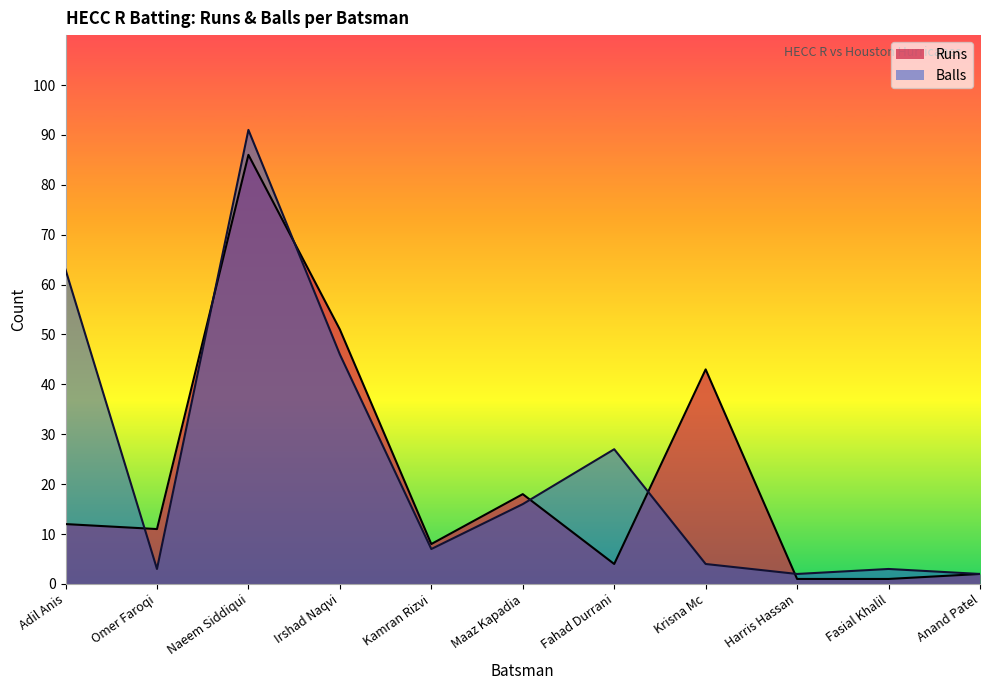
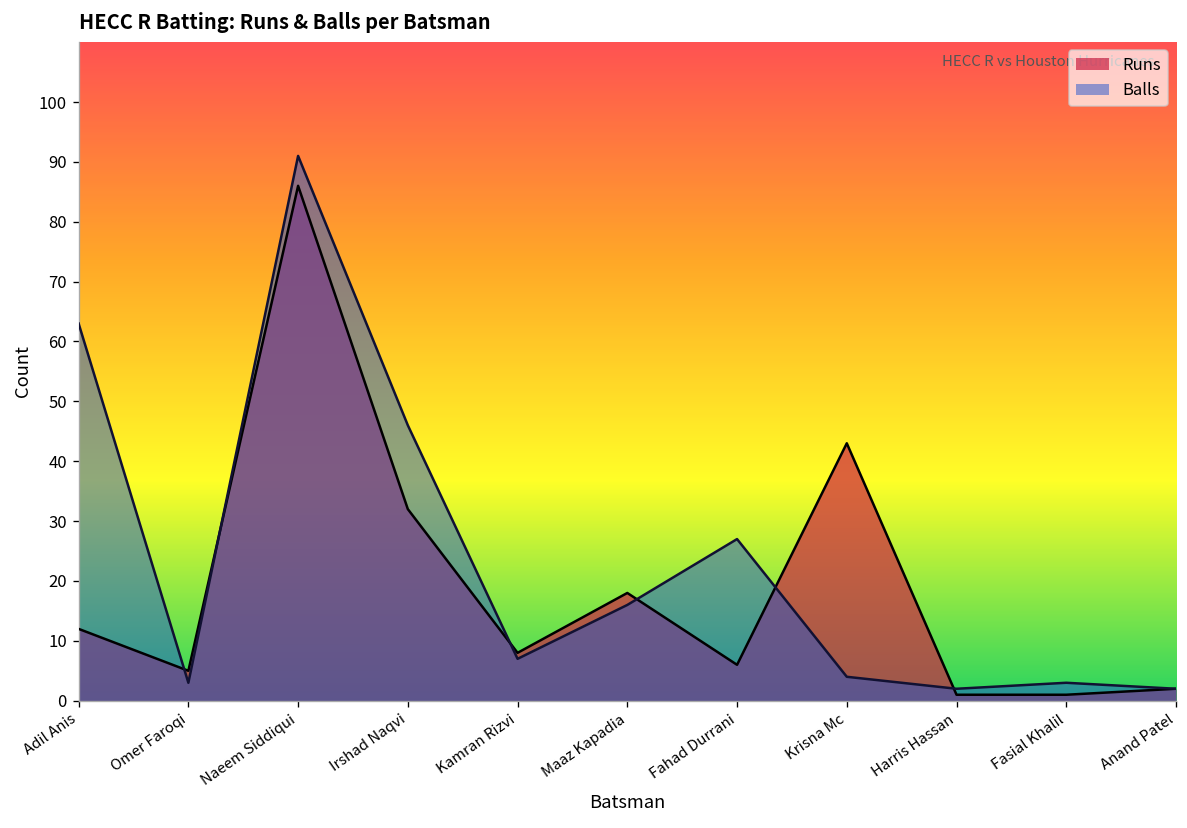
  {
    "Runs": {
      "Adil Anis": 12,
-     "Omer Faroqi": 11,
+     "Omer Faroqi": 5,
      "Naeem Siddiqui": 86,
-     "Irshad Naqvi": 51,
+     "Irshad Naqvi": 32,
      "Kamran Rizvi": 8,
      "Maaz Kapadia": 18,
-     "Fahad Durrani": 4,
+     "Fahad Durrani": 6,
      "Krisna Mc": 43,
      "Harris Hassan": 1,
      "Fasial Khalil": 1
    },
    "Balls": {
      "Adil Anis": 63,
      "Omer Faroqi": 3,
      "Naeem Siddiqui": 91,
      "Irshad Naqvi": 46,
      "Kamran Rizvi": 7,
      "Maaz Kapadia": 16,
      "Fahad Durrani": 27,
      "Krisna Mc": 4,
      "Harris Hassan": 2,
      "Fasial Khalil": 3
    }
  }
